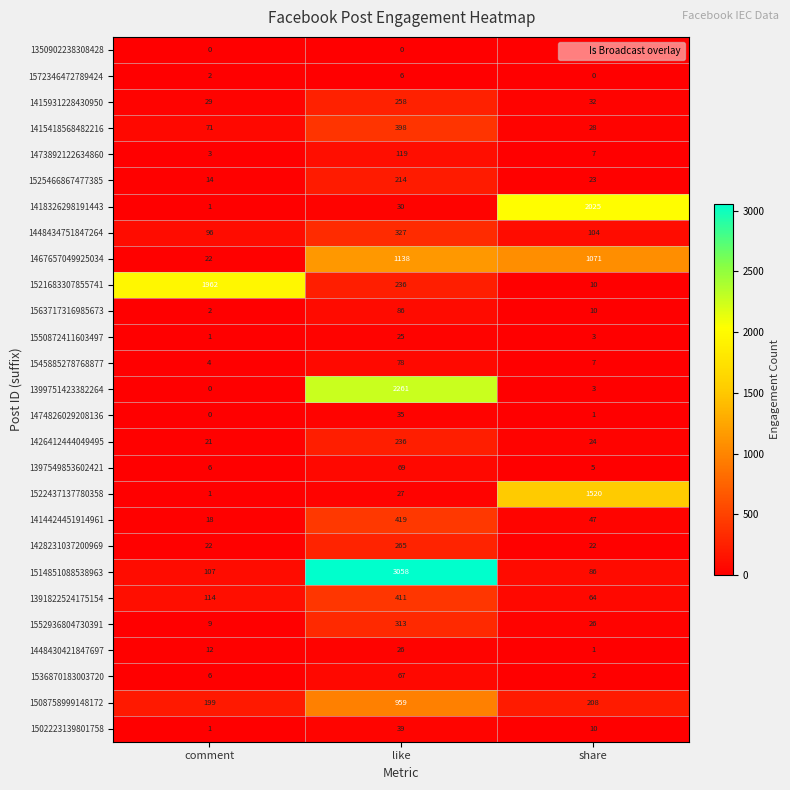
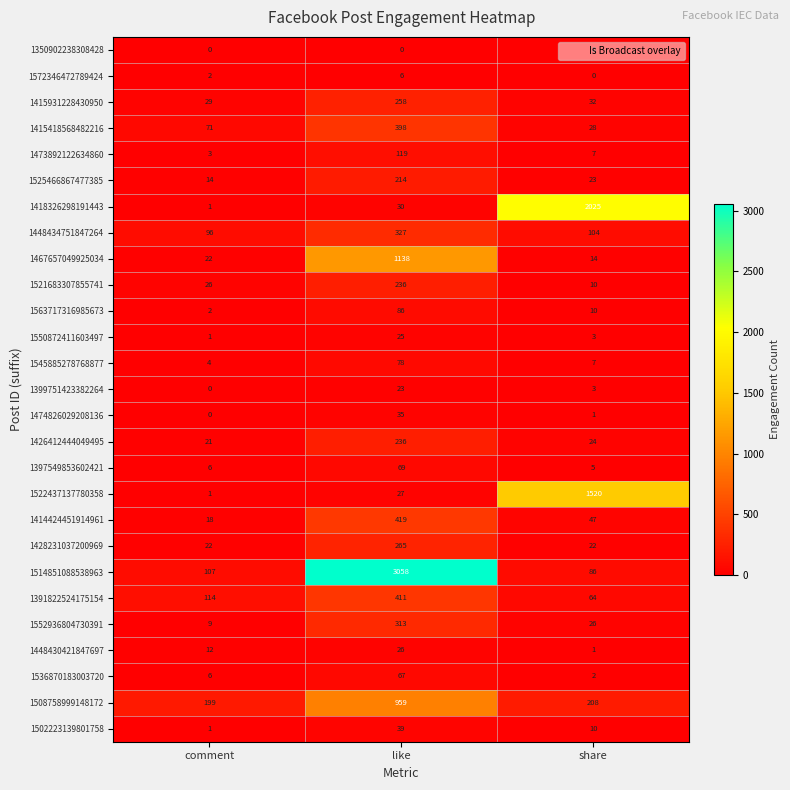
  {
    "1350902238308428": {
      "comment": 0,
      "like": 0
    },
    "1572346472789424": {
      "comment": 2,
      "like": 6,
      "share": 0
    },
    "1415931228430950": {
      "comment": 29,
      "like": 258,
      "share": 32
    },
    "1415418568482216": {
      "comment": 71,
      "like": 398,
      "share": 28
    },
    "1473892122634860": {
      "comment": 3,
      "like": 119,
      "share": 7
    },
    "1525466867477385": {
      "comment": 14,
      "like": 214,
      "share": 23
    },
    "1418326298191443": {
      "comment": 1,
      "like": 30,
      "share": 2025
    },
    "1448434751847264": {
      "comment": 96,
      "like": 327,
      "share": 104
    },
    "1467657049925034": {
      "comment": 22,
      "like": 1138,
-     "share": 1071
+     "share": 14
    },
    "1521683307855741": {
-     "comment": 1962,
+     "comment": 26,
      "like": 236,
      "share": 10
    },
    "1563717316985673": {
      "comment": 2,
      "like": 86,
      "share": 10
    },
    "1550872411603497": {
      "comment": 1,
      "like": 25,
      "share": 3
    },
    "1545885278768877": {
      "comment": 4,
      "like": 78,
      "share": 7
    },
    "1399751423382264": {
      "comment": 0,
-     "like": 2261,
+     "like": 23,
      "share": 3
    },
    "1474826029208136": {
      "comment": 0,
      "like": 35,
      "share": 1
    },
    "1426412444049495": {
      "comment": 21,
      "like": 236,
      "share": 24
    },
    "1397549853602421": {
      "comment": 6,
      "like": 69,
      "share": 5
    },
    "1522437137780358": {
      "comment": 1,
      "like": 27,
      "share": 1520
    },
    "1414424451914961": {
      "comment": 18,
      "like": 419,
      "share": 47
    },
    "1428231037200969": {
      "comment": 22,
      "like": 265,
      "share": 22
    },
    "1514851088538963": {
      "comment": 107,
      "like": 3058,
      "share": 86
    },
    "1391822524175154": {
      "comment": 114,
      "like": 411,
      "share": 64
    },
    "1552936804730391": {
      "comment": 9,
      "like": 313,
      "share": 26
    },
    "1448430421847697": {
      "comment": 12,
      "like": 26,
      "share": 1
    },
    "1536870183003720": {
      "comment": 6,
      "like": 67,
      "share": 2
    },
    "1508758999148172": {
      "comment": 199,
      "like": 959,
      "share": 208
    },
    "1502223139801758": {
      "comment": 1,
      "like": 39,
      "share": 10
    }
  }
